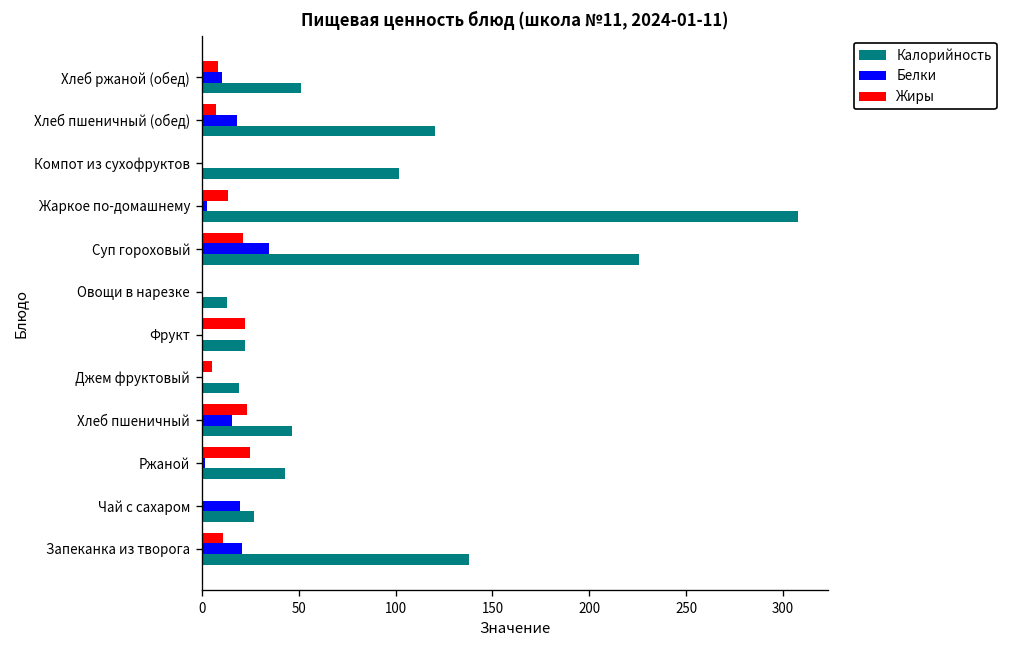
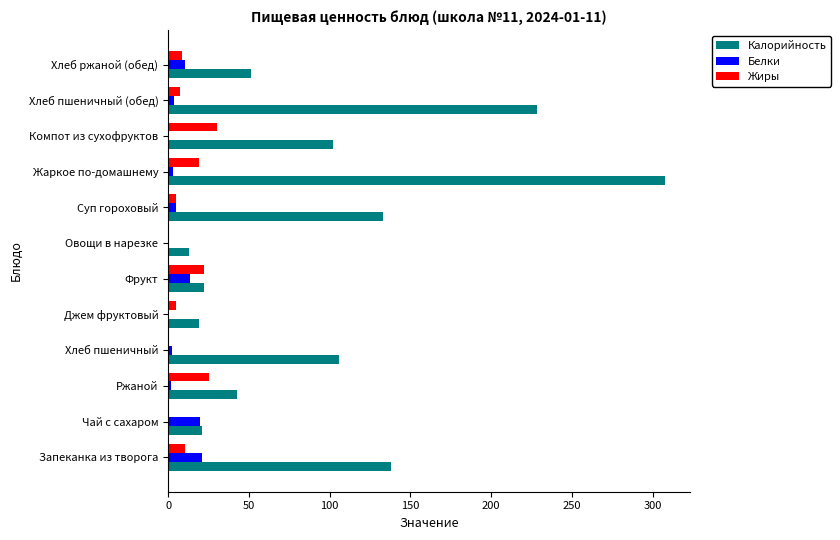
  {
    "Калорийность": {
      "Хлеб ржаной (обед)": 51,
-     "Хлеб пшеничный (обед)": 121,
+     "Хлеб пшеничный (обед)": 229,
      "Компот из сухофруктов": 102,
      "Жаркое по-домашнему": 308,
-     "Суп гороховый": 226,
+     "Суп гороховый": 133,
      "Овощи в нарезке": 13,
      "Фрукт": 22,
      "Джем фруктовый": 19,
-     "Хлеб пшеничный": 47,
+     "Хлеб пшеничный": 106,
      "Ржаной": 43,
-     "Чай с сахаром": 27,
+     "Чай с сахаром": 21,
      "Запеканка из творога": 138
    },
    "Белки": {
      "Хлеб ржаной (обед)": 11,
-     "Хлеб пшеничный (обед)": 18,
+     "Хлеб пшеничный (обед)": 4,
      "Жаркое по-домашнему": 3,
-     "Суп гороховый": 35,
-     "Фрукт": 1,
-     "Хлеб пшеничный": 16,
+     "Суп гороховый": 5,
+     "Фрукт": 14,
+     "Хлеб пшеничный": 2,
      "Ржаной": 2,
      "Чай с сахаром": 20,
      "Запеканка из творога": 21
    },
    "Жиры": {
      "Хлеб ржаной (обед)": 9,
      "Хлеб пшеничный (обед)": 7,
-     "Компот из сухофруктов": 0,
-     "Жаркое по-домашнему": 13,
-     "Суп гороховый": 22,
+     "Компот из сухофруктов": 30,
+     "Жаркое по-домашнему": 19,
+     "Суп гороховый": 5,
      "Фрукт": 22,
      "Джем фруктовый": 5,
-     "Хлеб пшеничный": 23,
+     "Хлеб пшеничный": 0,
      "Ржаной": 25,
      "Чай с сахаром": 0,
      "Запеканка из творога": 11
    }
  }
